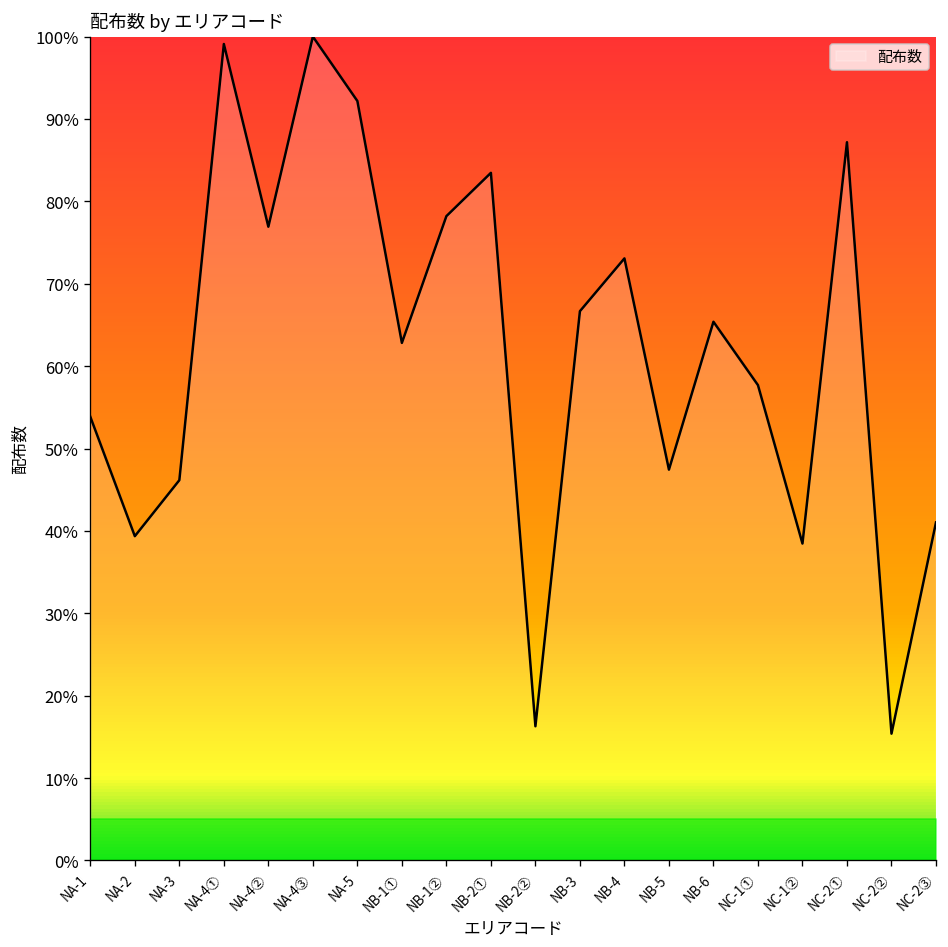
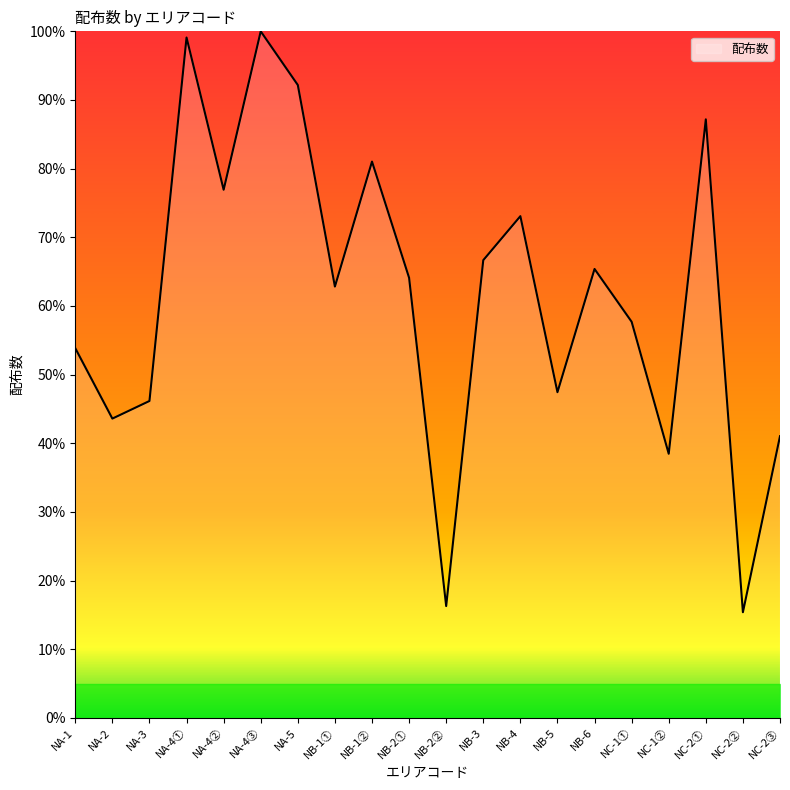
  {
    "配布数": {
      "NA-1": "54%",
-     "NA-2": "39%",
+     "NA-2": "44%",
      "NA-3": "46%",
      "NA-4①": "99%",
      "NA-4②": "77%",
      "NA-4③": "100%",
      "NA-5": "92%",
      "NB-1①": "63%",
-     "NB-1②": "78%",
-     "NB-2①": "83%",
+     "NB-1②": "81%",
+     "NB-2①": "64%",
      "NB-2②": "16%",
      "NB-3": "67%",
      "NB-4": "73%",
      "NB-5": "47%",
      "NB-6": "65%",
      "NC-1①": "58%",
      "NC-1②": "38%",
      "NC-2①": "87%",
      "NC-2②": "15%",
      "NC-2③": "41%"
    }
  }
